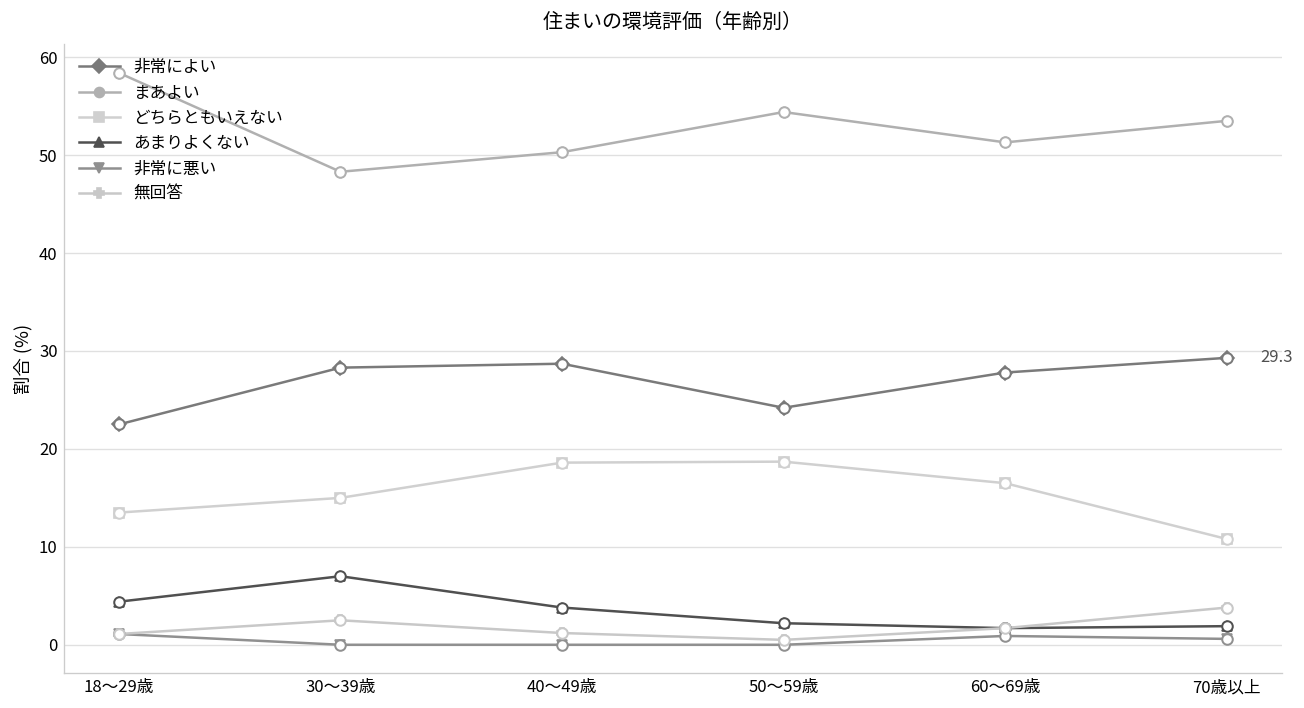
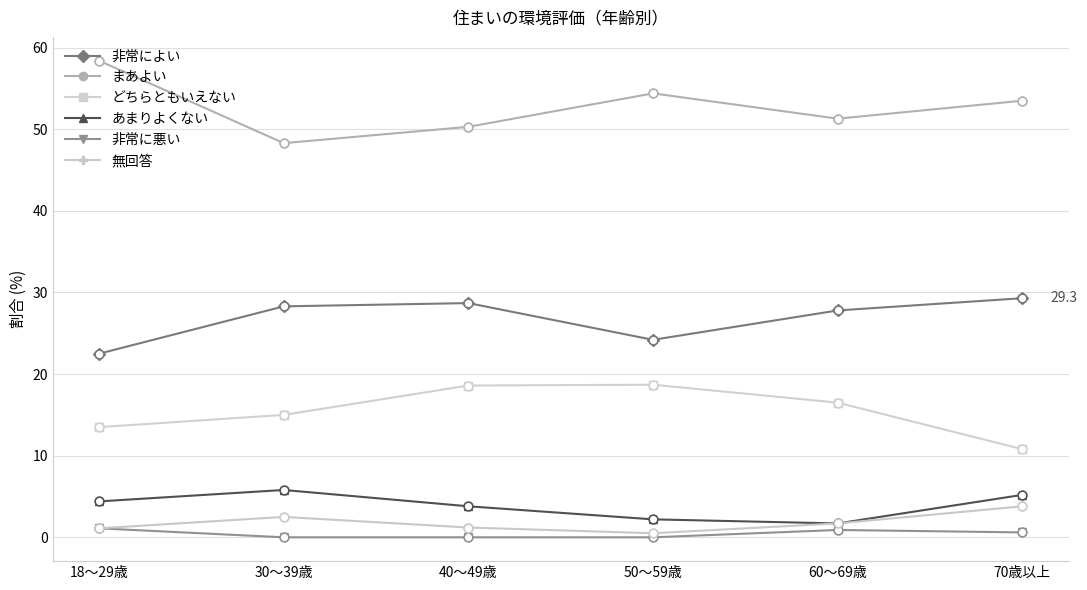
  {
    "あまりよくない": {
      "18～29歳": 4,
-     "30～39歳": 7,
+     "30～39歳": 6,
      "40～49歳": 4,
      "50～59歳": 2,
-     "70歳以上": 2
+     "70歳以上": 5
    }
  }
